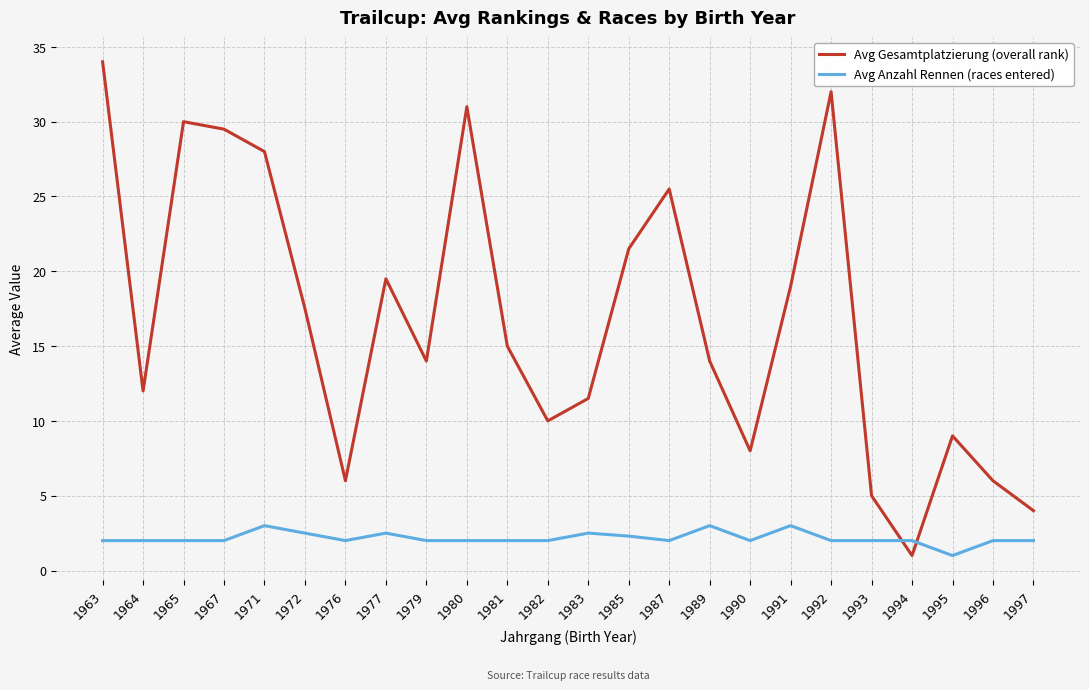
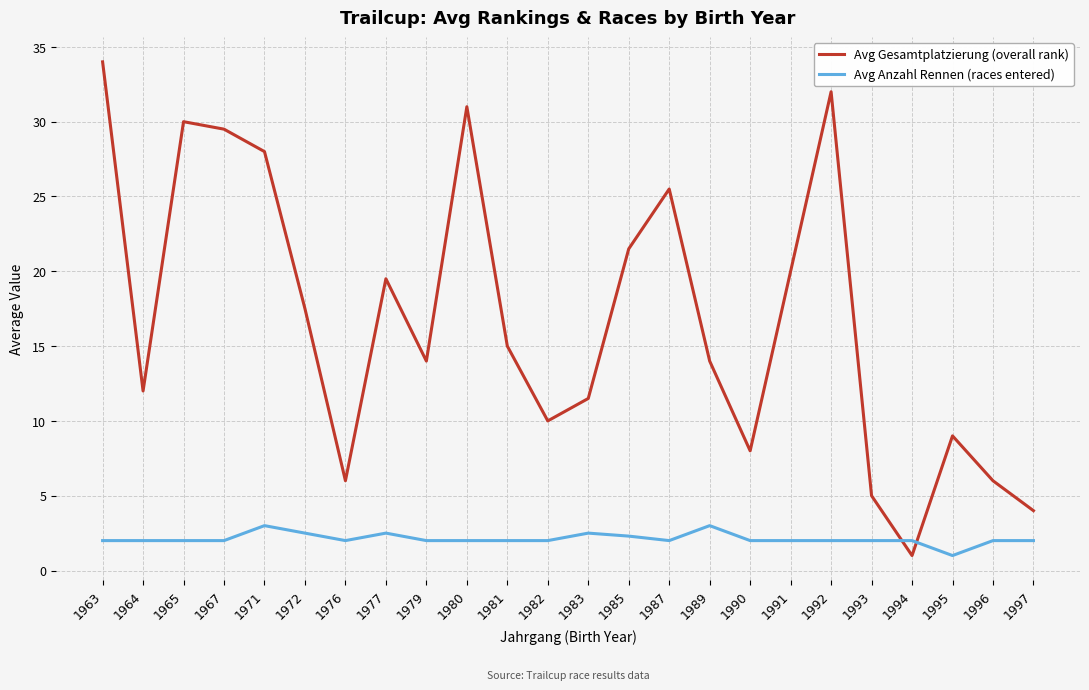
  {
    "Avg Gesamtplatzierung (overall rank)": {
      "1963": 34,
      "1964": 12,
      "1965": 30,
      "1967": 29.5,
      "1971": 28,
      "1972": 17.5,
      "1976": 6,
      "1977": 19.5,
      "1979": 14,
      "1980": 31,
      "1981": 15,
      "1982": 10,
      "1983": 11.5,
      "1985": 21.5,
      "1987": 25.5,
      "1989": 14,
      "1990": 8,
-     "1991": 19,
+     "1991": 20,
      "1992": 32,
      "1993": 5,
      "1994": 1,
      "1995": 9,
      "1996": 6,
      "1997": 4
    },
    "Avg Anzahl Rennen (races entered)": {
      "1963": 2,
      "1964": 2,
      "1965": 2,
      "1967": 2,
      "1971": 3,
      "1972": 2.5,
      "1976": 2,
      "1977": 2.5,
      "1979": 2,
      "1980": 2,
      "1981": 2,
      "1982": 2,
      "1983": 2.5,
      "1985": 2.3,
      "1987": 2,
      "1989": 3,
      "1990": 2,
-     "1991": 3,
+     "1991": 2,
      "1992": 2,
      "1993": 2,
      "1994": 2,
      "1995": 1,
      "1996": 2,
      "1997": 2
    }
  }
